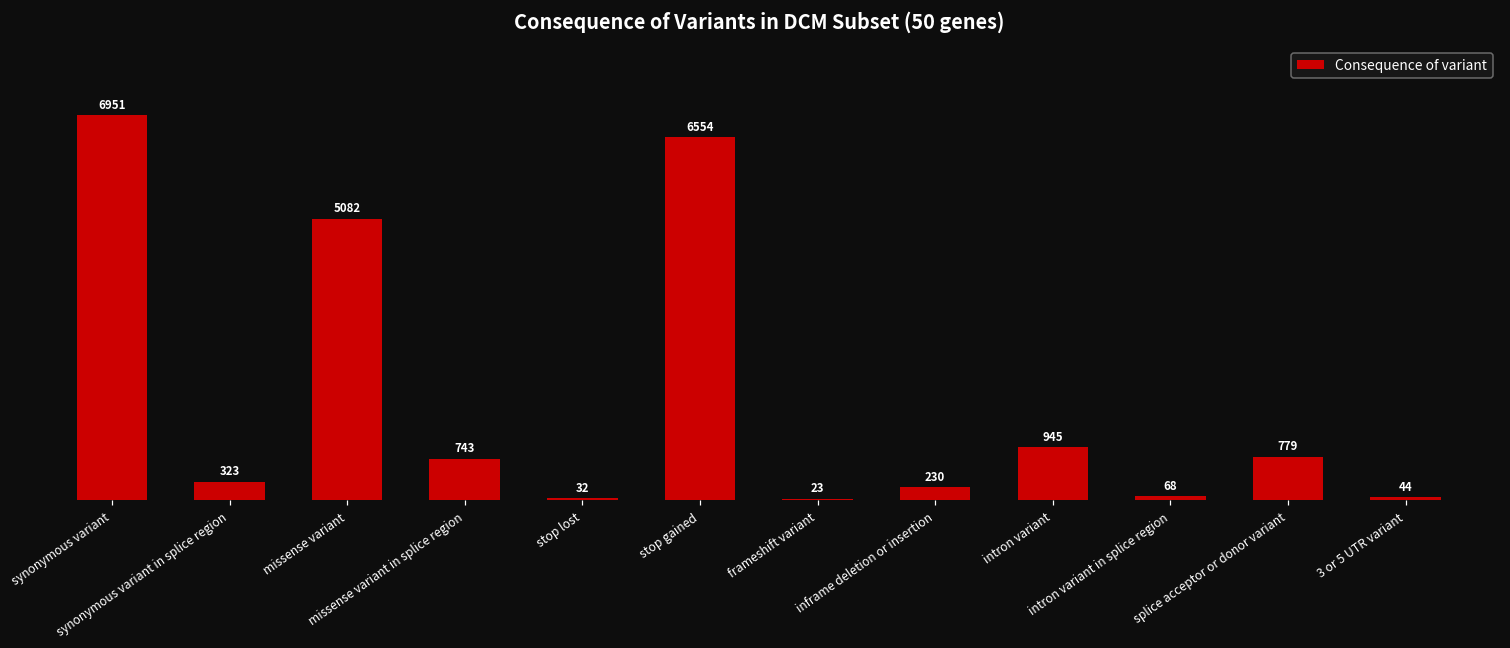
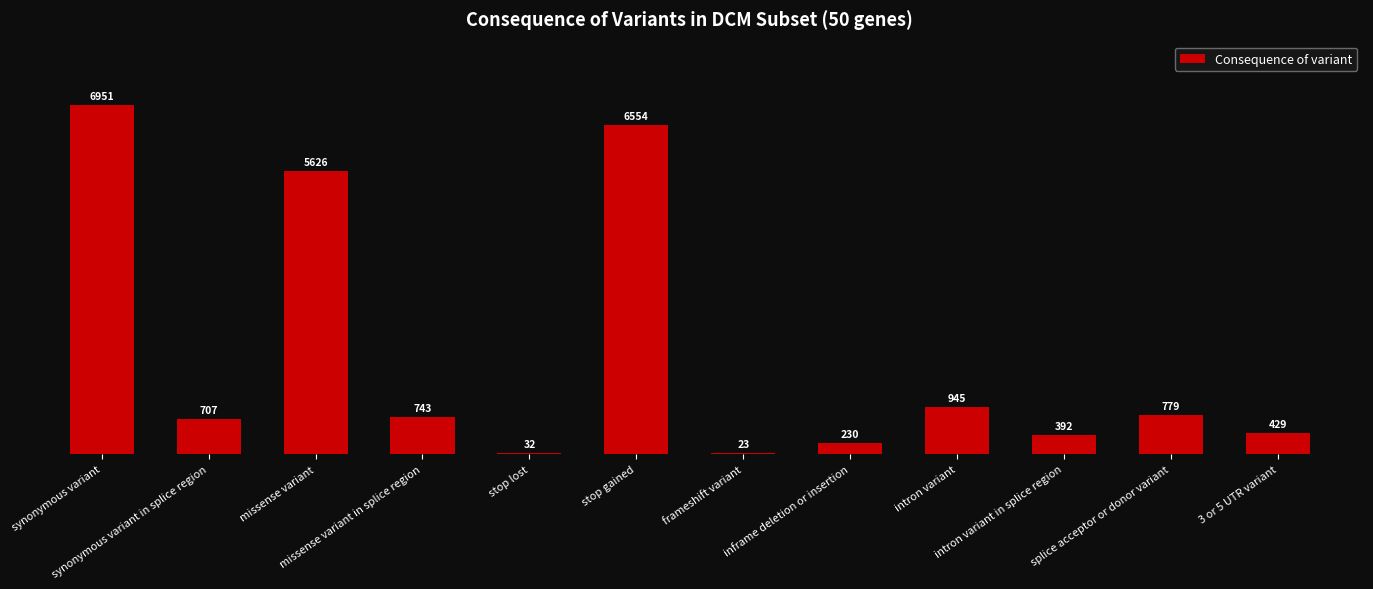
  {
    "synonymous variant": 6951,
-   "synonymous variant in splice region": 323,
-   "missense variant": 5082,
+   "synonymous variant in splice region": 707,
+   "missense variant": 5626,
    "missense variant in splice region": 743,
    "stop lost": 32,
    "stop gained": 6554,
    "frameshift variant": 23,
    "inframe deletion or insertion": 230,
    "intron variant": 945,
-   "intron variant in splice region": 68,
+   "intron variant in splice region": 392,
    "splice acceptor or donor variant": 779,
-   "3 or 5 UTR variant": 44
+   "3 or 5 UTR variant": 429
  }
